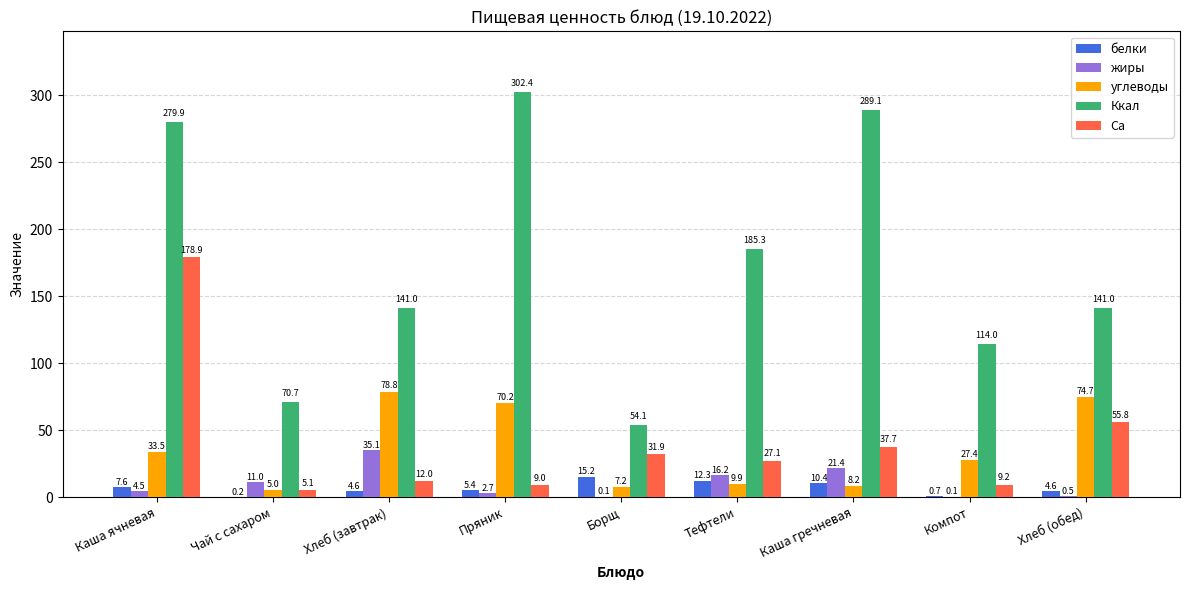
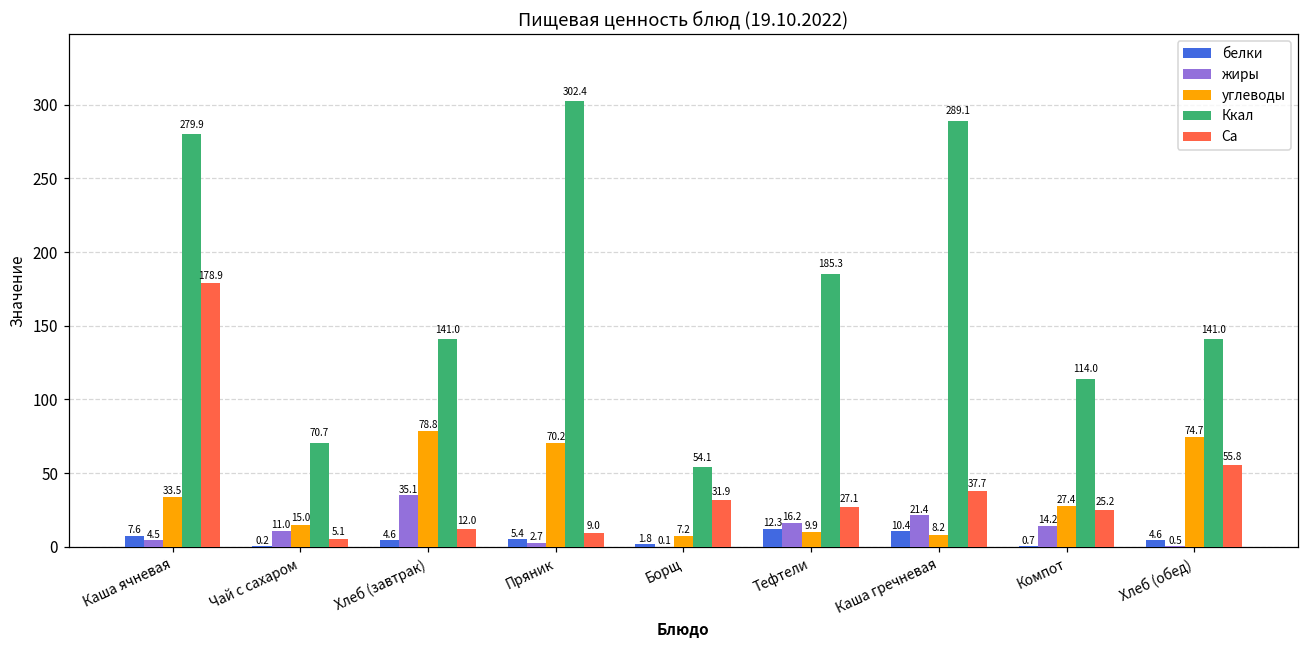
  {
    "белки": {
      "Каша ячневая": 7.6,
      "Чай с сахаром": 0.2,
      "Хлеб (завтрак)": 4.6,
      "Пряник": 5.4,
-     "Борщ": 15.2,
+     "Борщ": 1.8,
      "Тефтели": 12.3,
      "Каша гречневая": 10.4,
      "Компот": 0.7,
      "Хлеб (обед)": 4.6
    },
    "жиры": {
      "Каша ячневая": 4.5,
      "Чай с сахаром": 11.0,
      "Хлеб (завтрак)": 35.1,
      "Пряник": 2.7,
      "Борщ": 0.1,
      "Тефтели": 16.2,
      "Каша гречневая": 21.4,
-     "Компот": 0.1,
+     "Компот": 14.2,
      "Хлеб (обед)": 0.5
    },
    "углеводы": {
      "Каша ячневая": 33.5,
-     "Чай с сахаром": 5.0,
+     "Чай с сахаром": 15.0,
      "Хлеб (завтрак)": 78.8,
      "Пряник": 70.2,
      "Борщ": 7.2,
      "Тефтели": 9.9,
      "Каша гречневая": 8.2,
      "Компот": 27.4,
      "Хлеб (обед)": 74.7
    },
    "Ккал": {
      "Каша ячневая": 279.9,
      "Чай с сахаром": 70.7,
      "Хлеб (завтрак)": 141.0,
      "Пряник": 302.4,
      "Борщ": 54.1,
      "Тефтели": 185.3,
      "Каша гречневая": 289.1,
      "Компот": 114.0,
      "Хлеб (обед)": 141.0
    },
    "Са": {
      "Каша ячневая": 178.9,
      "Чай с сахаром": 5.1,
      "Хлеб (завтрак)": 12.0,
      "Пряник": 9.0,
      "Борщ": 31.9,
      "Тефтели": 27.1,
      "Каша гречневая": 37.7,
-     "Компот": 9.2,
+     "Компот": 25.2,
      "Хлеб (обед)": 55.8
    }
  }
